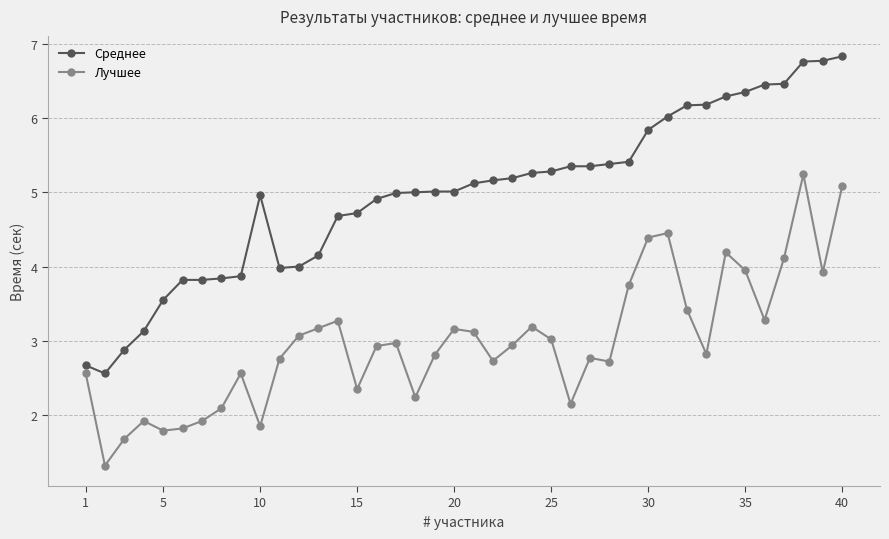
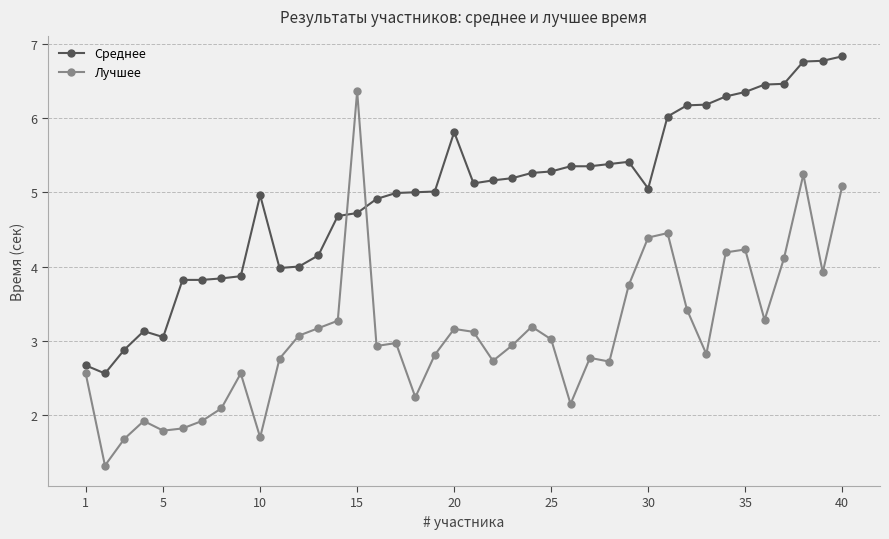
  {
    "Среднее": {
      "1": 2.7,
-     "5": 3.6,
+     "5": 3.1,
      "10": 5.0,
      "15": 4.7,
-     "20": 5.0,
+     "20": 5.8,
      "25": 5.3,
-     "30": 5.8,
+     "30": 5.1,
      "35": 6.4,
      "40": 6.8
    },
    "Лучшее": {
      "1": 2.6,
      "5": 1.8,
-     "10": 1.9,
-     "15": 2.4,
+     "10": 1.7,
+     "15": 6.4,
      "20": 3.2,
      "25": 3.0,
      "30": 4.4,
-     "35": 4.0,
+     "35": 4.2,
      "40": 5.1
    }
  }
